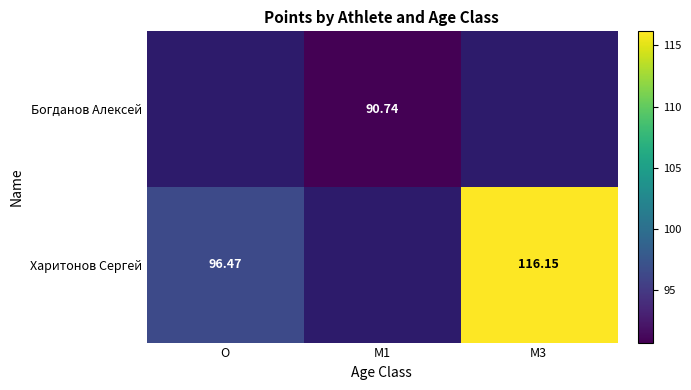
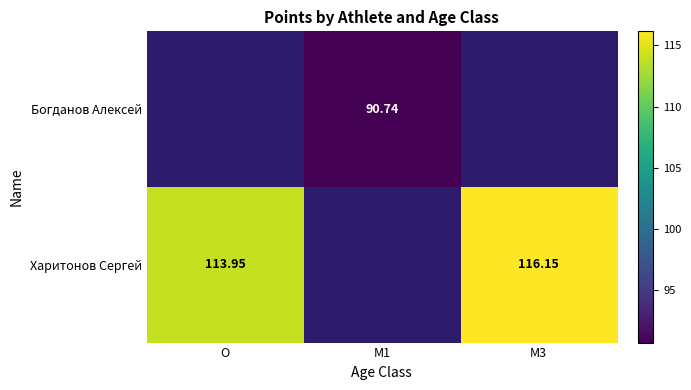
  {
    "Богданов Алексей": {
      "M1": 90.74
    },
    "Харитонов Сергей": {
-     "O": 96.47,
+     "O": 113.95,
      "M3": 116.15
    }
  }
